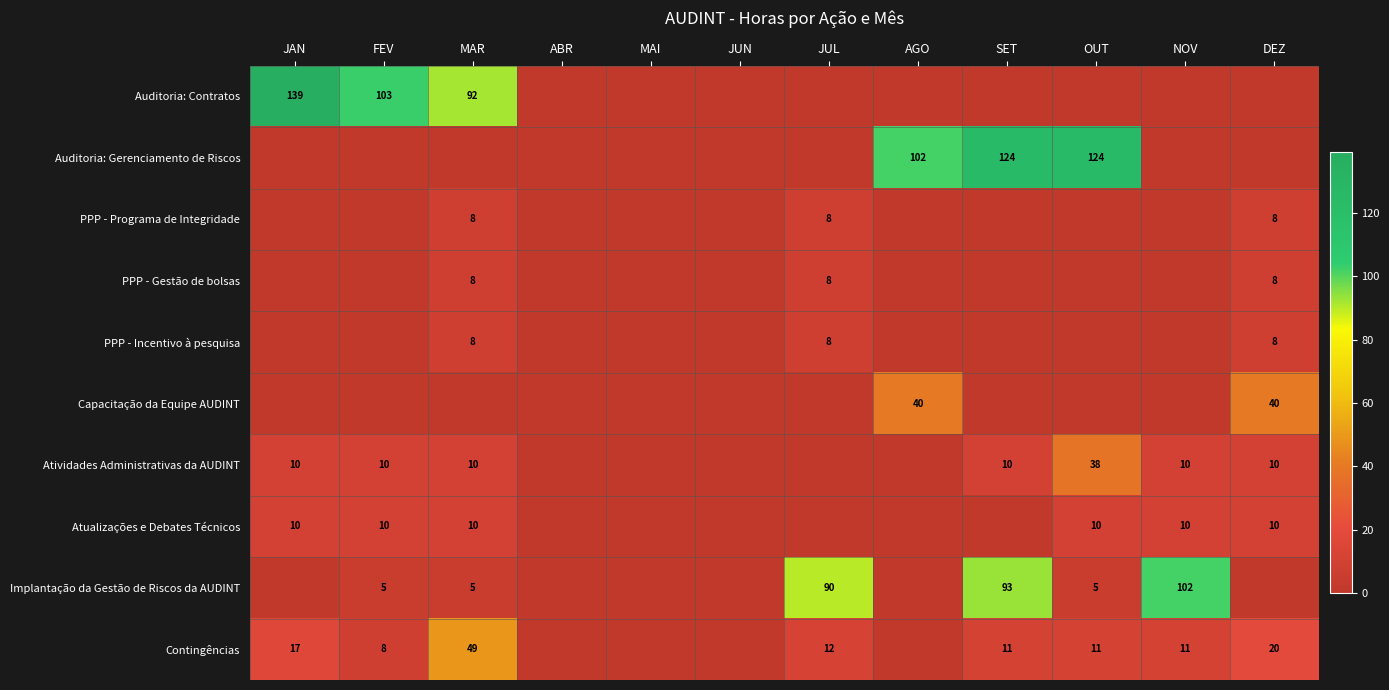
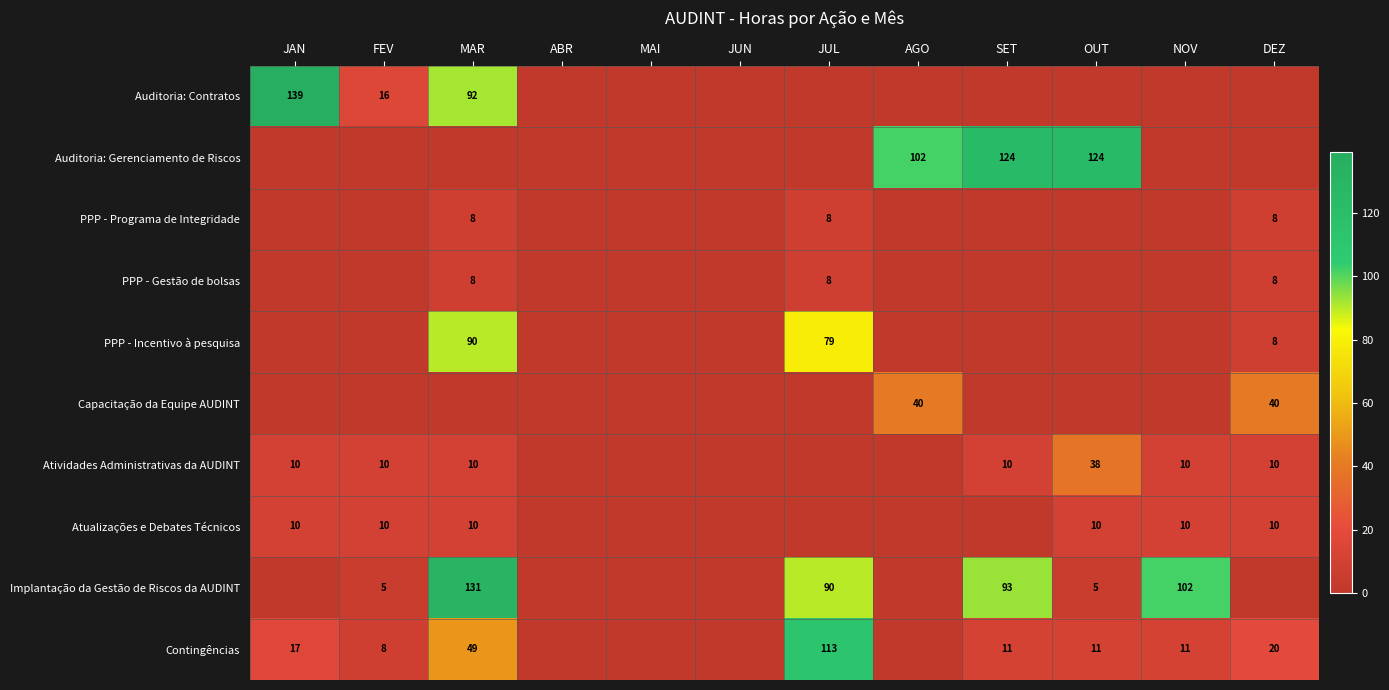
  {
    "Auditoria: Contratos": {
      "JAN": 139,
-     "FEV": 103,
+     "FEV": 16,
      "MAR": 92
    },
    "Auditoria: Gerenciamento de Riscos": {
      "AGO": 102,
      "SET": 124,
      "OUT": 124
    },
    "PPP - Programa de Integridade": {
      "MAR": 8,
      "JUL": 8,
      "DEZ": 8
    },
    "PPP - Gestão de bolsas": {
      "MAR": 8,
      "JUL": 8,
      "DEZ": 8
    },
    "PPP - Incentivo à pesquisa": {
-     "MAR": 8,
-     "JUL": 8,
+     "MAR": 90,
+     "JUL": 79,
      "DEZ": 8
    },
    "Capacitação da Equipe AUDINT": {
      "AGO": 40,
      "DEZ": 40
    },
    "Atividades Administrativas da AUDINT": {
      "JAN": 10,
      "FEV": 10,
      "MAR": 10,
      "SET": 10,
      "OUT": 38,
      "NOV": 10,
      "DEZ": 10
    },
    "Atualizações e Debates Técnicos": {
      "JAN": 10,
      "FEV": 10,
      "MAR": 10,
      "OUT": 10,
      "NOV": 10,
      "DEZ": 10
    },
    "Implantação da Gestão de Riscos da AUDINT": {
      "FEV": 5,
-     "MAR": 5,
+     "MAR": 131,
      "JUL": 90,
      "SET": 93,
      "OUT": 5,
      "NOV": 102
    },
    "Contingências": {
      "JAN": 17,
      "FEV": 8,
      "MAR": 49,
-     "JUL": 12,
+     "JUL": 113,
      "SET": 11,
      "OUT": 11,
      "NOV": 11,
      "DEZ": 20
    }
  }
